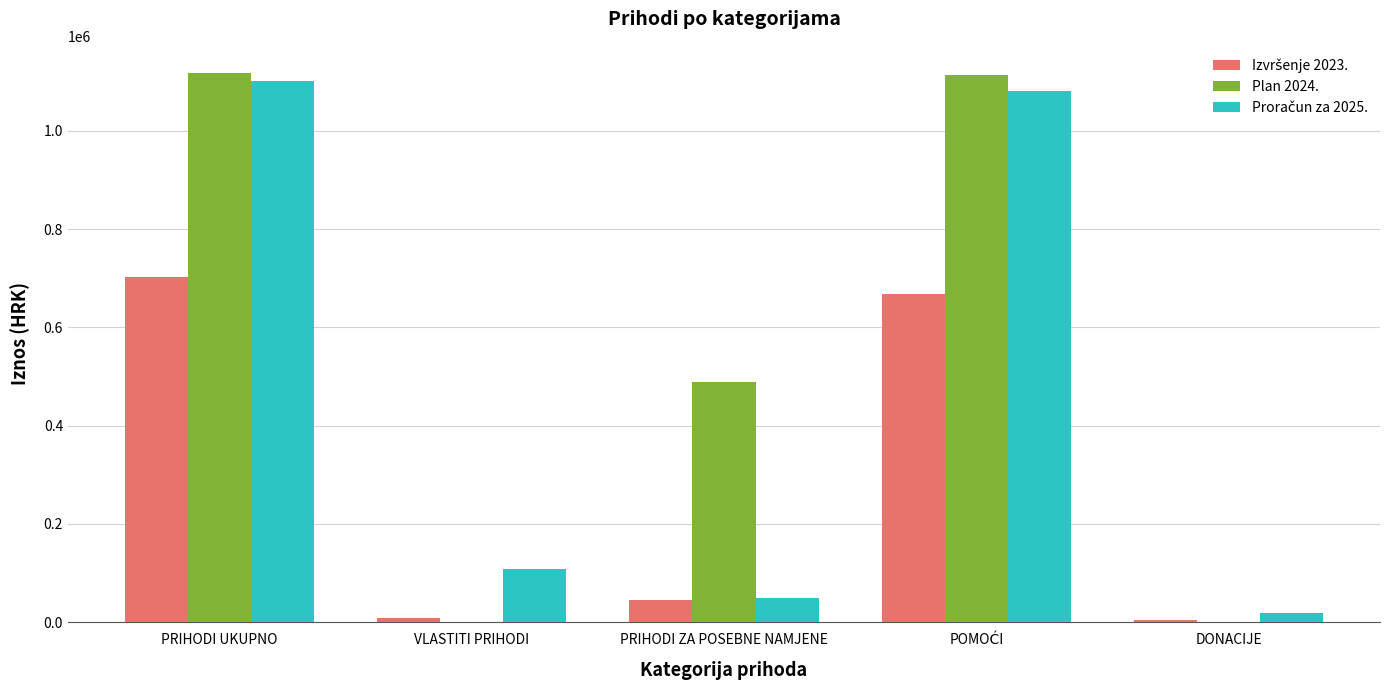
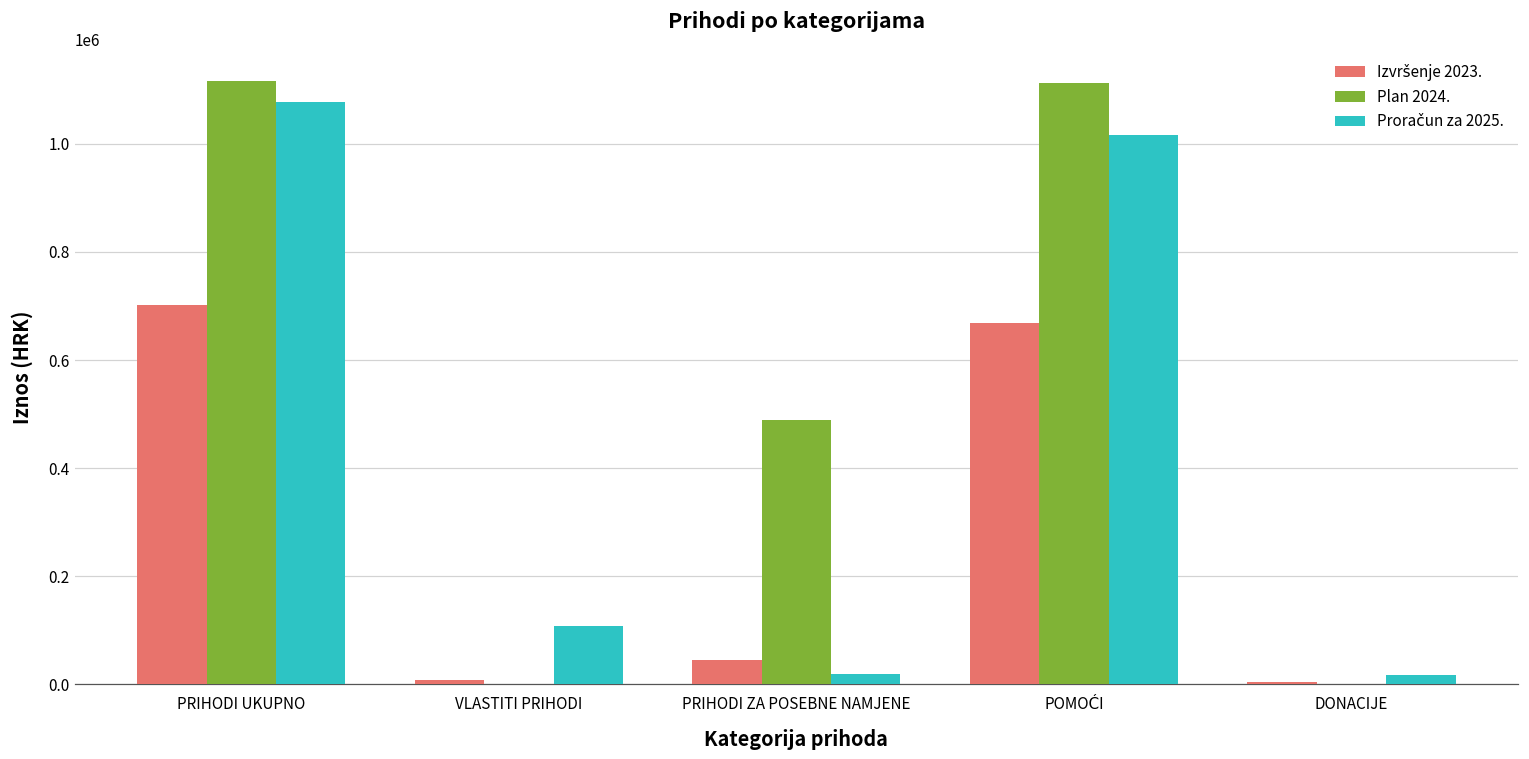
  {
    "Izvršenje 2023.": {
      "PRIHODI UKUPNO": 700000,
      "VLASTITI PRIHODI": 10000,
      "PRIHODI ZA POSEBNE NAMJENE": 40000,
      "POMOĆI": 670000
    },
    "Plan 2024.": {
      "PRIHODI UKUPNO": 1120000,
      "PRIHODI ZA POSEBNE NAMJENE": 490000,
      "POMOĆI": 1110000
    },
    "Proračun za 2025.": {
-     "PRIHODI UKUPNO": 1100000,
+     "PRIHODI UKUPNO": 1080000,
      "VLASTITI PRIHODI": 110000,
-     "PRIHODI ZA POSEBNE NAMJENE": 50000,
-     "POMOĆI": 1080000,
+     "PRIHODI ZA POSEBNE NAMJENE": 20000,
+     "POMOĆI": 1020000,
      "DONACIJE": 20000
    }
  }
